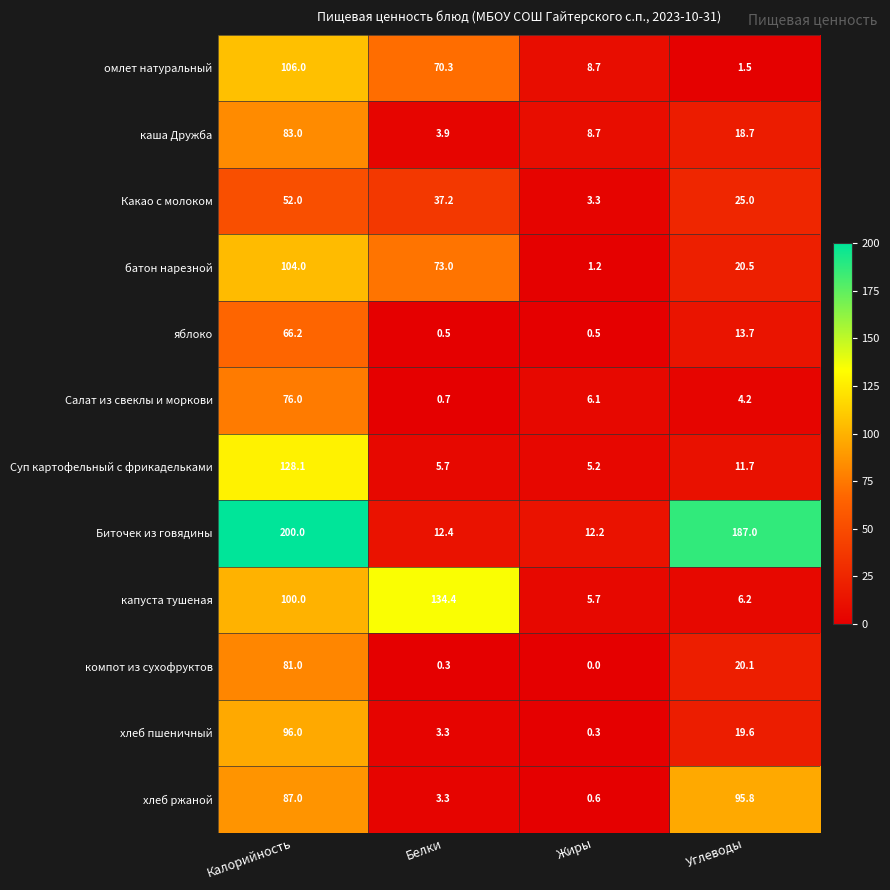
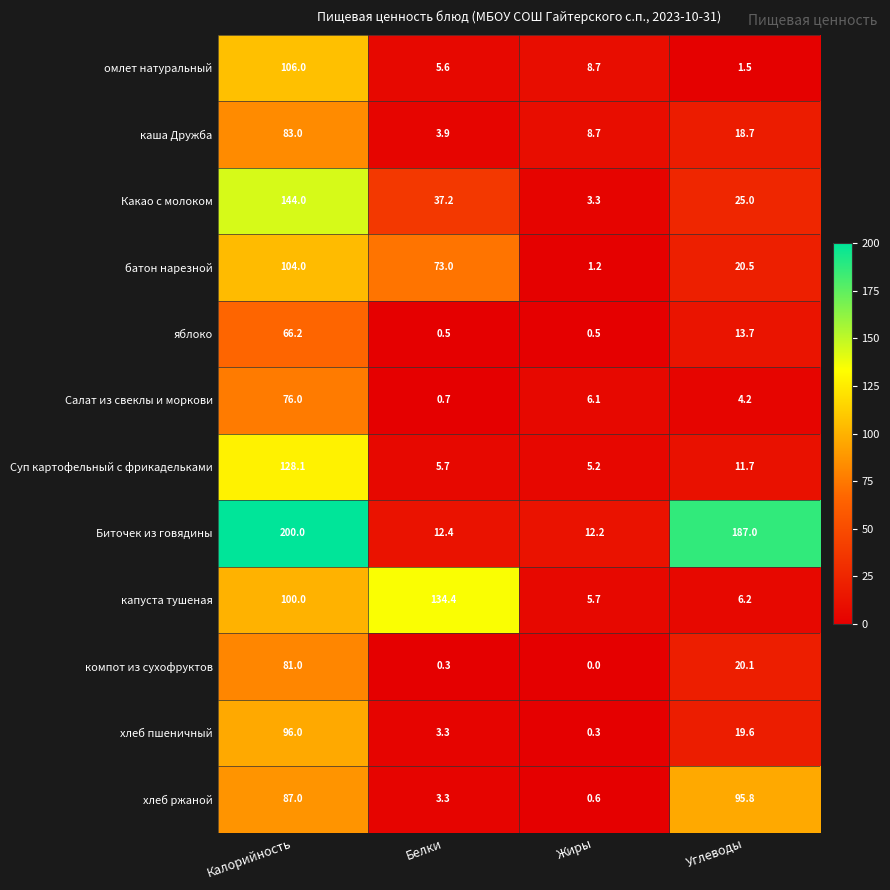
  {
    "омлет натуральный": {
      "Калорийность": 106.0,
-     "Белки": 70.3,
+     "Белки": 5.6,
      "Жиры": 8.7,
      "Углеводы": 1.5
    },
    "каша Дружба": {
      "Калорийность": 83.0,
      "Белки": 3.9,
      "Жиры": 8.7,
      "Углеводы": 18.7
    },
    "Какао с молоком": {
-     "Калорийность": 52.0,
+     "Калорийность": 144.0,
      "Белки": 37.2,
      "Жиры": 3.3,
      "Углеводы": 25.0
    },
    "батон нарезной": {
      "Калорийность": 104.0,
      "Белки": 73.0,
      "Жиры": 1.2,
      "Углеводы": 20.5
    },
    "яблоко": {
      "Калорийность": 66.2,
      "Белки": 0.5,
      "Жиры": 0.5,
      "Углеводы": 13.7
    },
    "Салат из свеклы и моркови": {
      "Калорийность": 76.0,
      "Белки": 0.7,
      "Жиры": 6.1,
      "Углеводы": 4.2
    },
    "Суп картофельный с фрикадельками": {
      "Калорийность": 128.1,
      "Белки": 5.7,
      "Жиры": 5.2,
      "Углеводы": 11.7
    },
    "Биточек из говядины": {
      "Калорийность": 200.0,
      "Белки": 12.4,
      "Жиры": 12.2,
      "Углеводы": 187.0
    },
    "капуста тушеная": {
      "Калорийность": 100.0,
      "Белки": 134.4,
      "Жиры": 5.7,
      "Углеводы": 6.2
    },
    "компот из сухофруктов": {
      "Калорийность": 81.0,
      "Белки": 0.3,
      "Жиры": 0.0,
      "Углеводы": 20.1
    },
    "хлеб пшеничный": {
      "Калорийность": 96.0,
      "Белки": 3.3,
      "Жиры": 0.3,
      "Углеводы": 19.6
    },
    "хлеб ржаной": {
      "Калорийность": 87.0,
      "Белки": 3.3,
      "Жиры": 0.6,
      "Углеводы": 95.8
    }
  }
